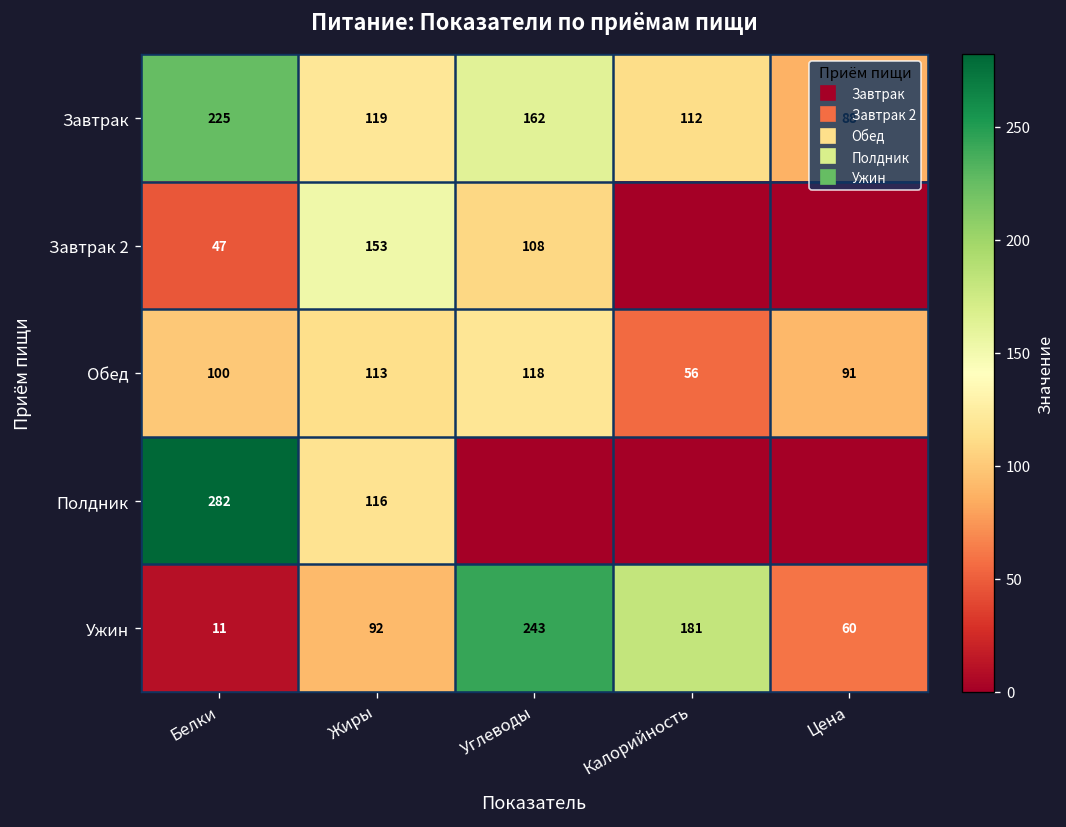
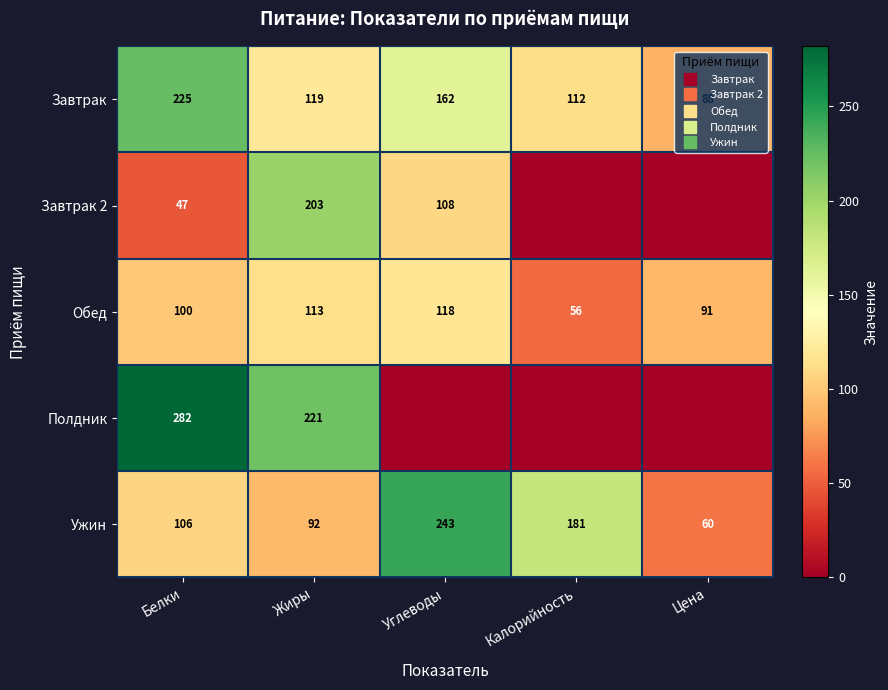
  {
    "Завтрак": {
      "Белки": 225,
      "Жиры": 119,
      "Углеводы": 162,
      "Калорийность": 112
    },
    "Завтрак 2": {
      "Белки": 47,
-     "Жиры": 153,
+     "Жиры": 203,
      "Углеводы": 108
    },
    "Обед": {
      "Белки": 100,
      "Жиры": 113,
      "Углеводы": 118,
      "Калорийность": 56,
      "Цена": 91
    },
    "Полдник": {
      "Белки": 282,
-     "Жиры": 116
+     "Жиры": 221
    },
    "Ужин": {
-     "Белки": 11,
+     "Белки": 106,
      "Жиры": 92,
      "Углеводы": 243,
      "Калорийность": 181,
      "Цена": 60
    }
  }
